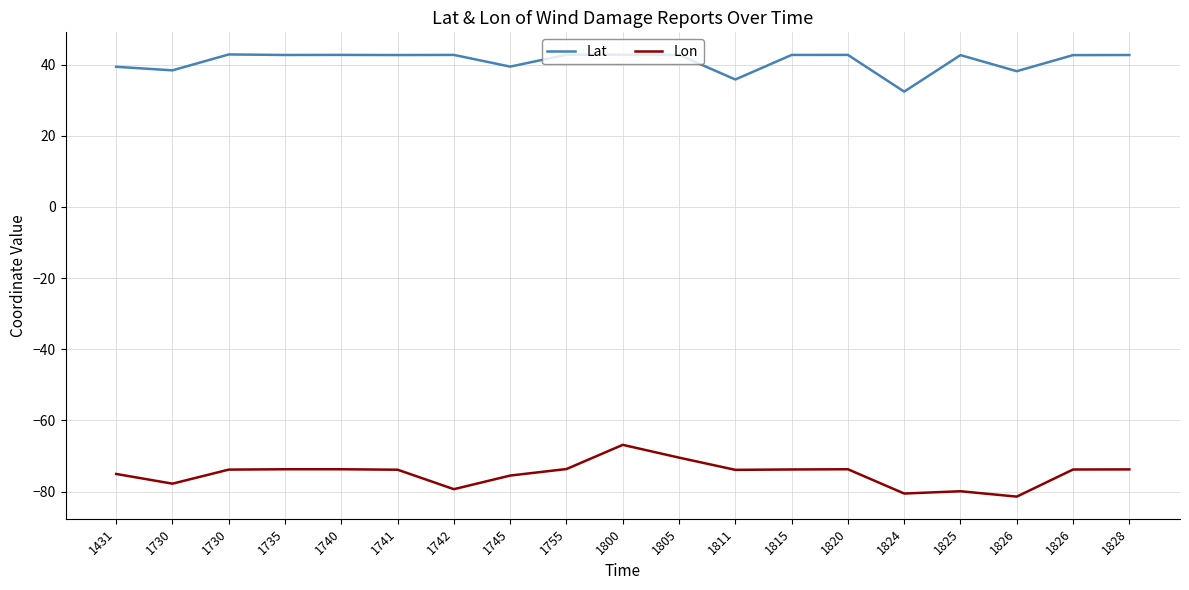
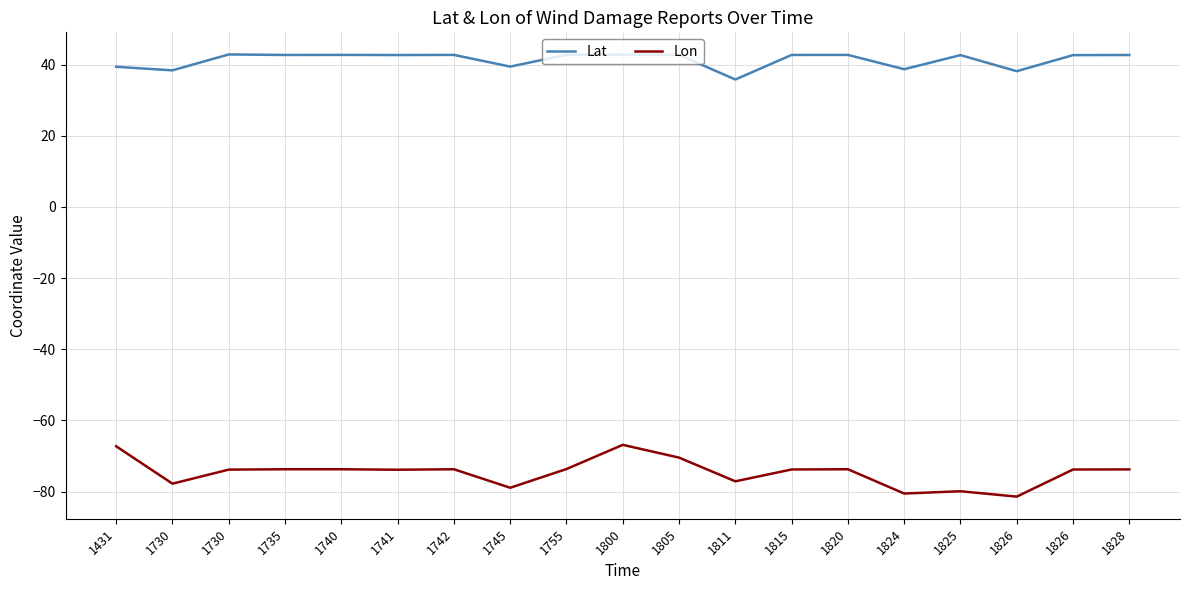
  {
    "Lat": {
      "1431": 39,
      "1735": 43,
      "1740": 43,
      "1741": 43,
      "1742": 43,
      "1745": 39,
      "1811": 36,
      "1815": 43,
      "1820": 43,
-     "1824": 32,
+     "1824": 39,
      "1825": 43,
      "1828": 43
    },
    "Lon": {
-     "1431": -75,
+     "1431": -67,
      "1735": -74,
      "1740": -74,
      "1741": -74,
-     "1742": -79,
-     "1745": -75,
+     "1742": -74,
+     "1745": -79,
      "1755": -74,
      "1800": -67,
      "1805": -70,
-     "1811": -74,
+     "1811": -77,
      "1815": -74,
      "1820": -74,
      "1824": -81,
      "1825": -80,
      "1828": -74
    }
  }
